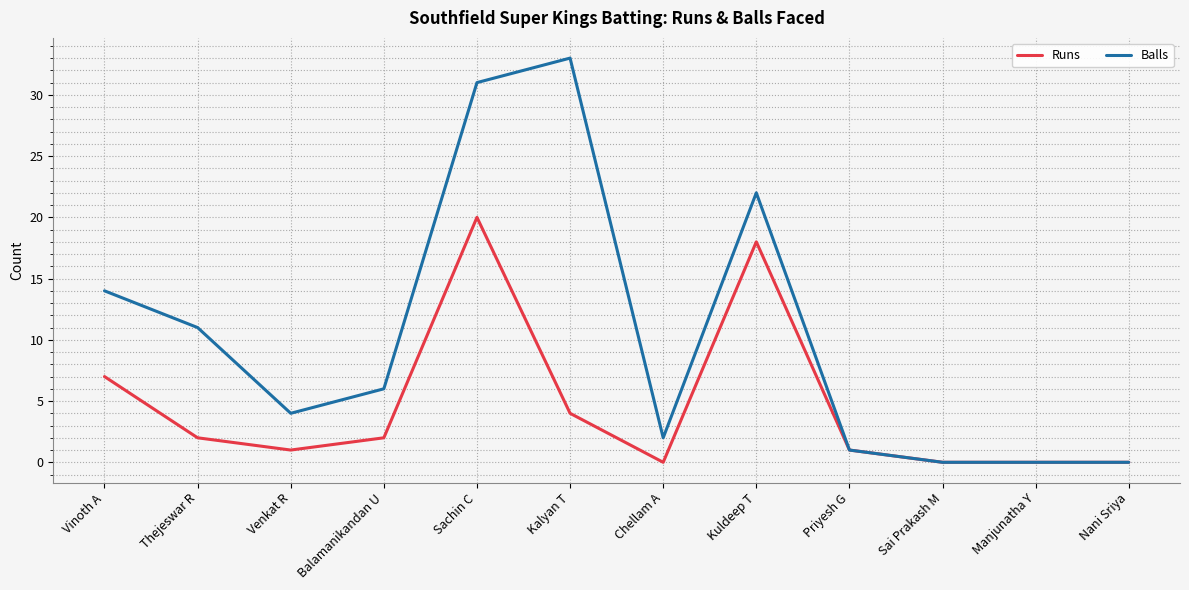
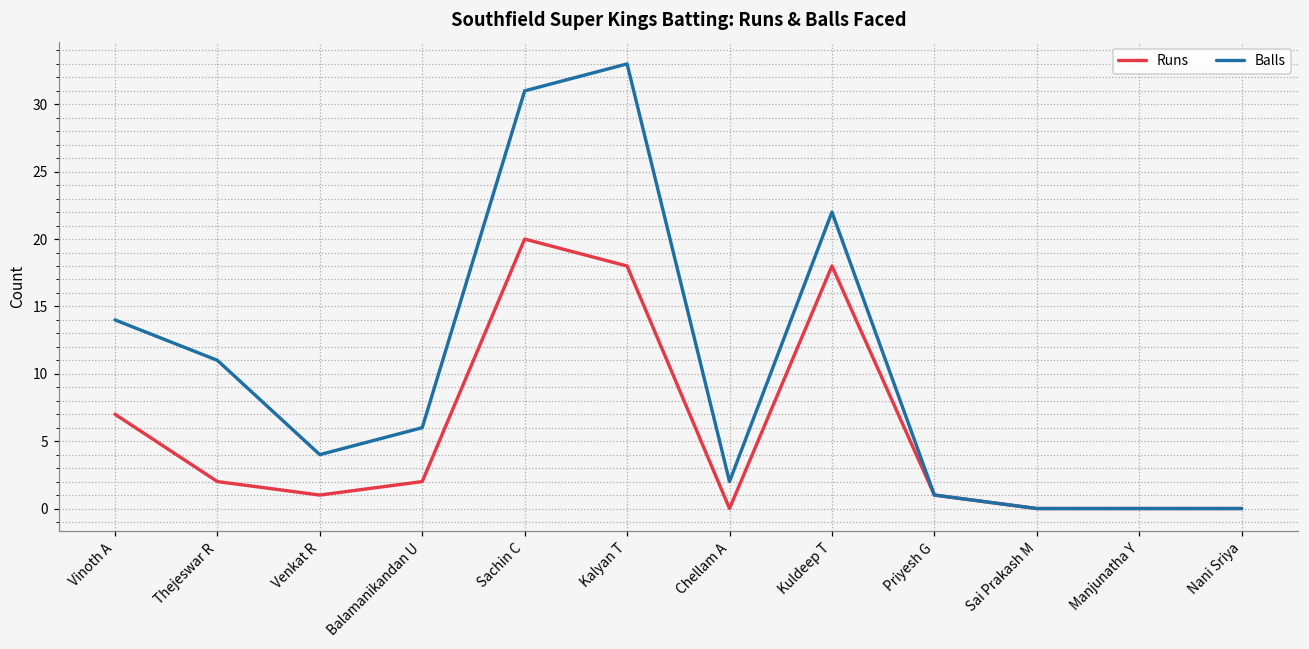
  {
    "Runs": {
      "Vinoth A": 7,
      "Thejeswar R": 2,
      "Venkat R": 1,
      "Balamanikandan U": 2,
      "Sachin C": 20,
-     "Kalyan T": 4,
+     "Kalyan T": 18,
      "Chellam A": 0,
      "Kuldeep T": 18
    },
    "Balls": {
      "Vinoth A": 14,
      "Thejeswar R": 11,
      "Venkat R": 4,
      "Balamanikandan U": 6,
      "Sachin C": 31,
      "Kalyan T": 33,
      "Chellam A": 2,
      "Kuldeep T": 22
    }
  }
